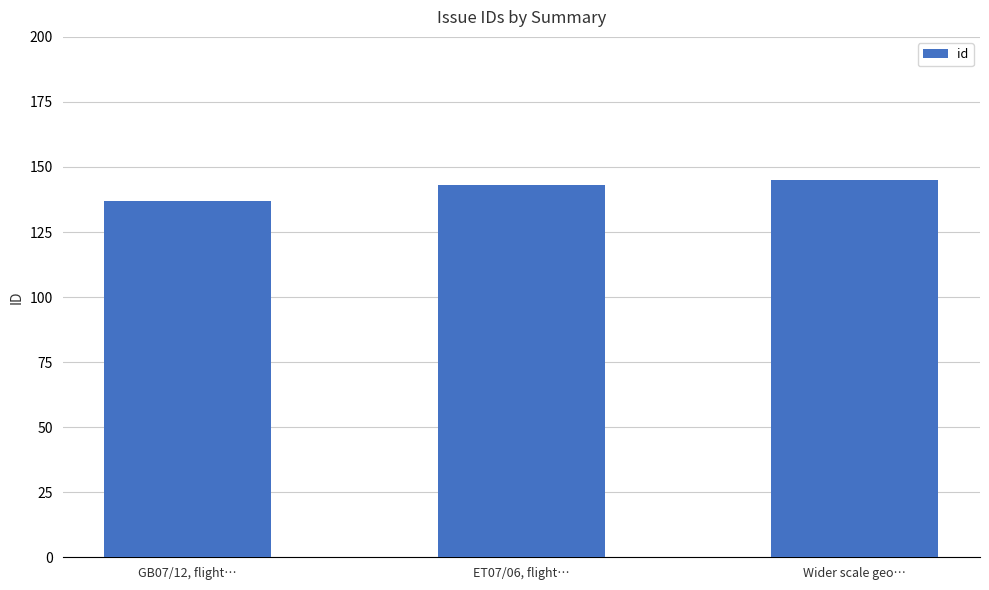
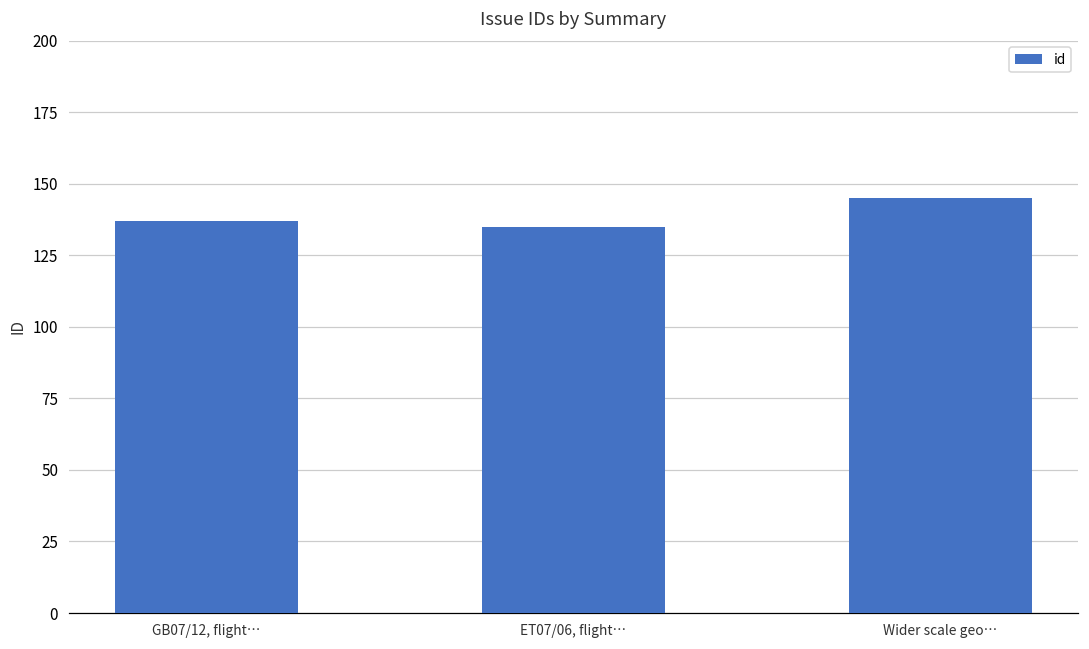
  {
    "GB07/12, flight…": 137,
-   "ET07/06, flight…": 143,
+   "ET07/06, flight…": 135,
    "Wider scale geo…": 145
  }
